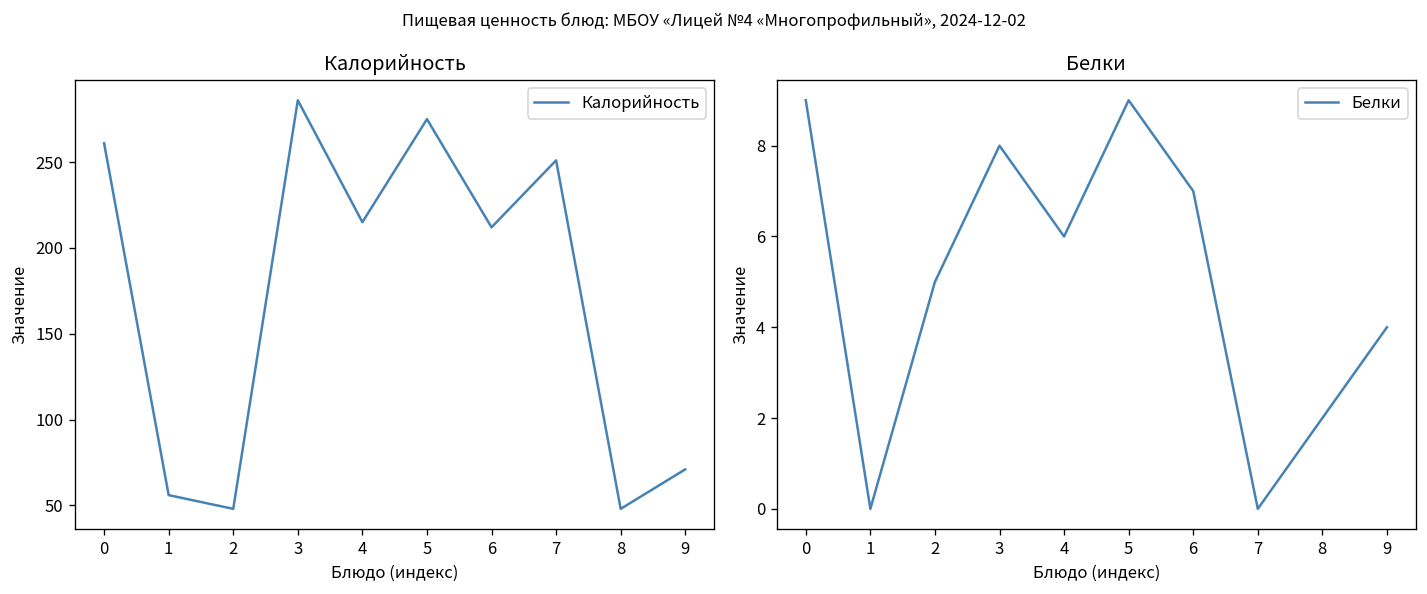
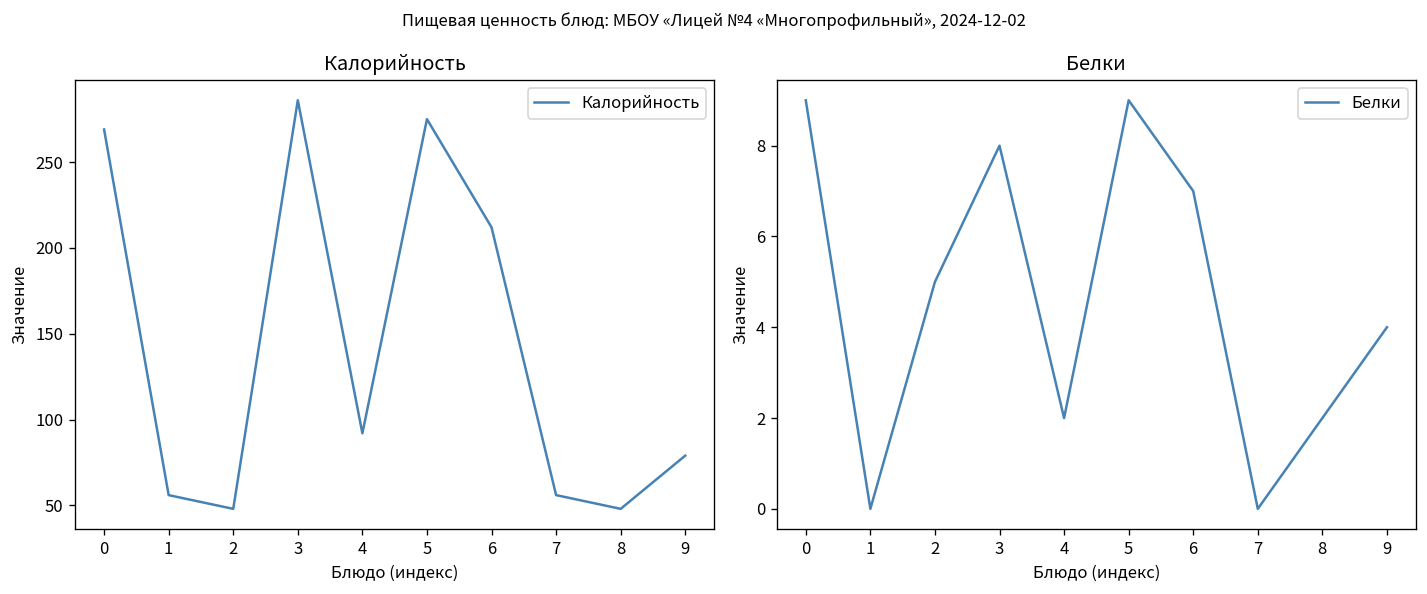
  {
    "Калорийность": {
-     "0": 261,
+     "0": 269,
      "1": 56,
      "2": 48,
      "3": 286,
-     "4": 215,
+     "4": 92,
      "5": 275,
      "6": 212,
-     "7": 251,
+     "7": 56,
      "8": 48,
-     "9": 71
+     "9": 79
    },
    "Белки": {
      "0": 9,
      "1": 0,
      "2": 5,
      "3": 8,
-     "4": 6,
+     "4": 2,
      "5": 9,
      "6": 7,
      "7": 0,
      "8": 2,
      "9": 4
    }
  }
